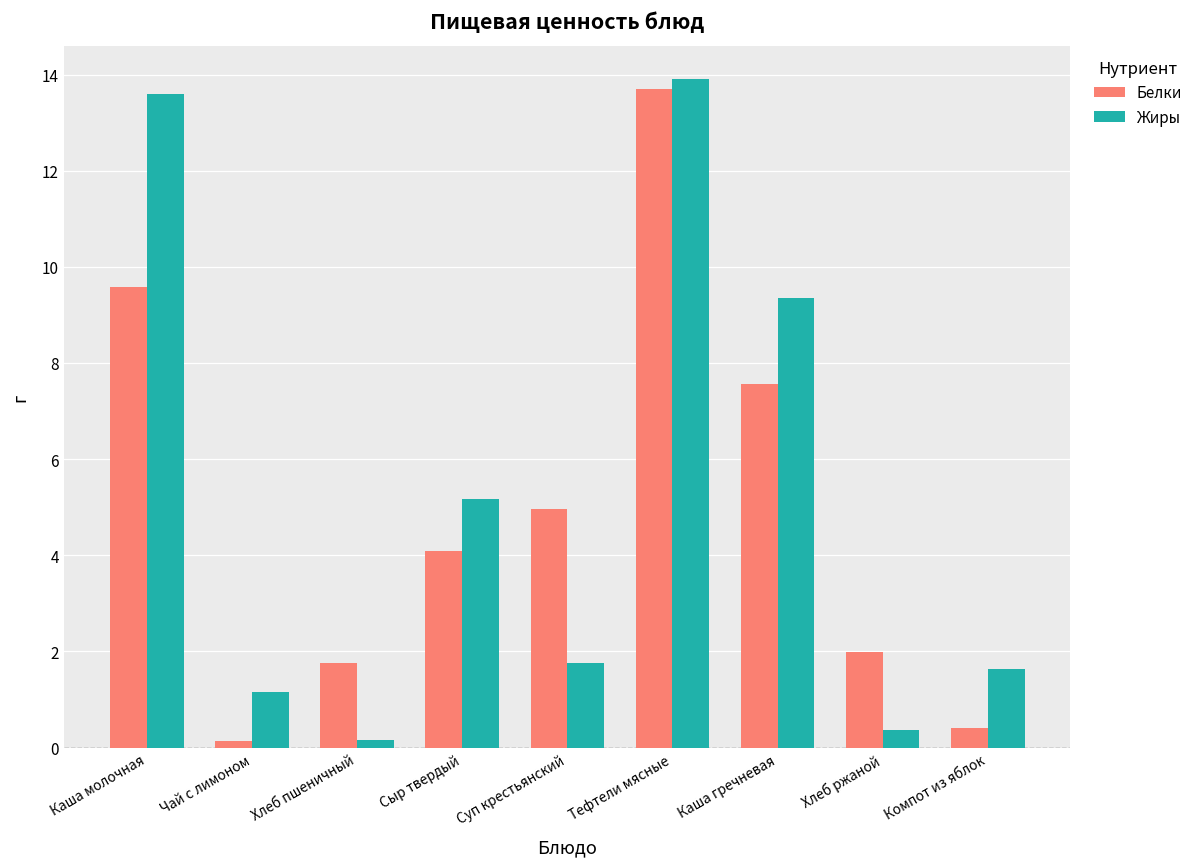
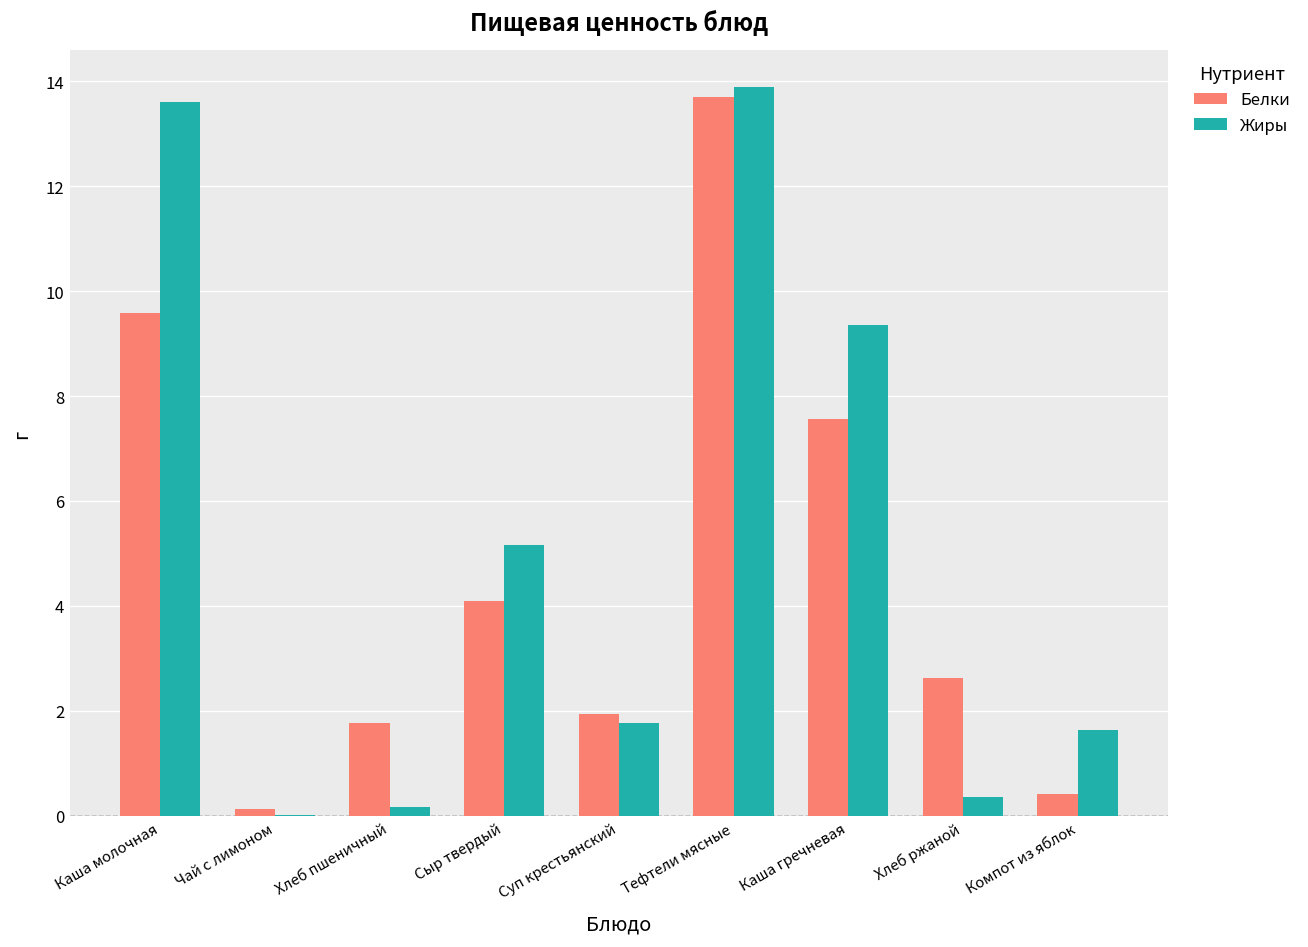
  {
    "Белки": {
      "Каша молочная": 9.6,
      "Чай с лимоном": 0.1,
      "Хлеб пшеничный": 1.8,
      "Сыр твердый": 4.1,
-     "Суп крестьянский": 5.0,
+     "Суп крестьянский": 1.9,
      "Тефтели мясные": 13.7,
      "Каша гречневая": 7.6,
-     "Хлеб ржаной": 2.0,
+     "Хлеб ржаной": 2.6,
      "Компот из яблок": 0.4
    },
    "Жиры": {
      "Каша молочная": 13.6,
-     "Чай с лимоном": 1.2,
+     "Чай с лимоном": 0.0,
      "Хлеб пшеничный": 0.2,
      "Сыр твердый": 5.2,
      "Суп крестьянский": 1.8,
      "Тефтели мясные": 13.9,
      "Каша гречневая": 9.4,
      "Хлеб ржаной": 0.4,
      "Компот из яблок": 1.6
    }
  }
